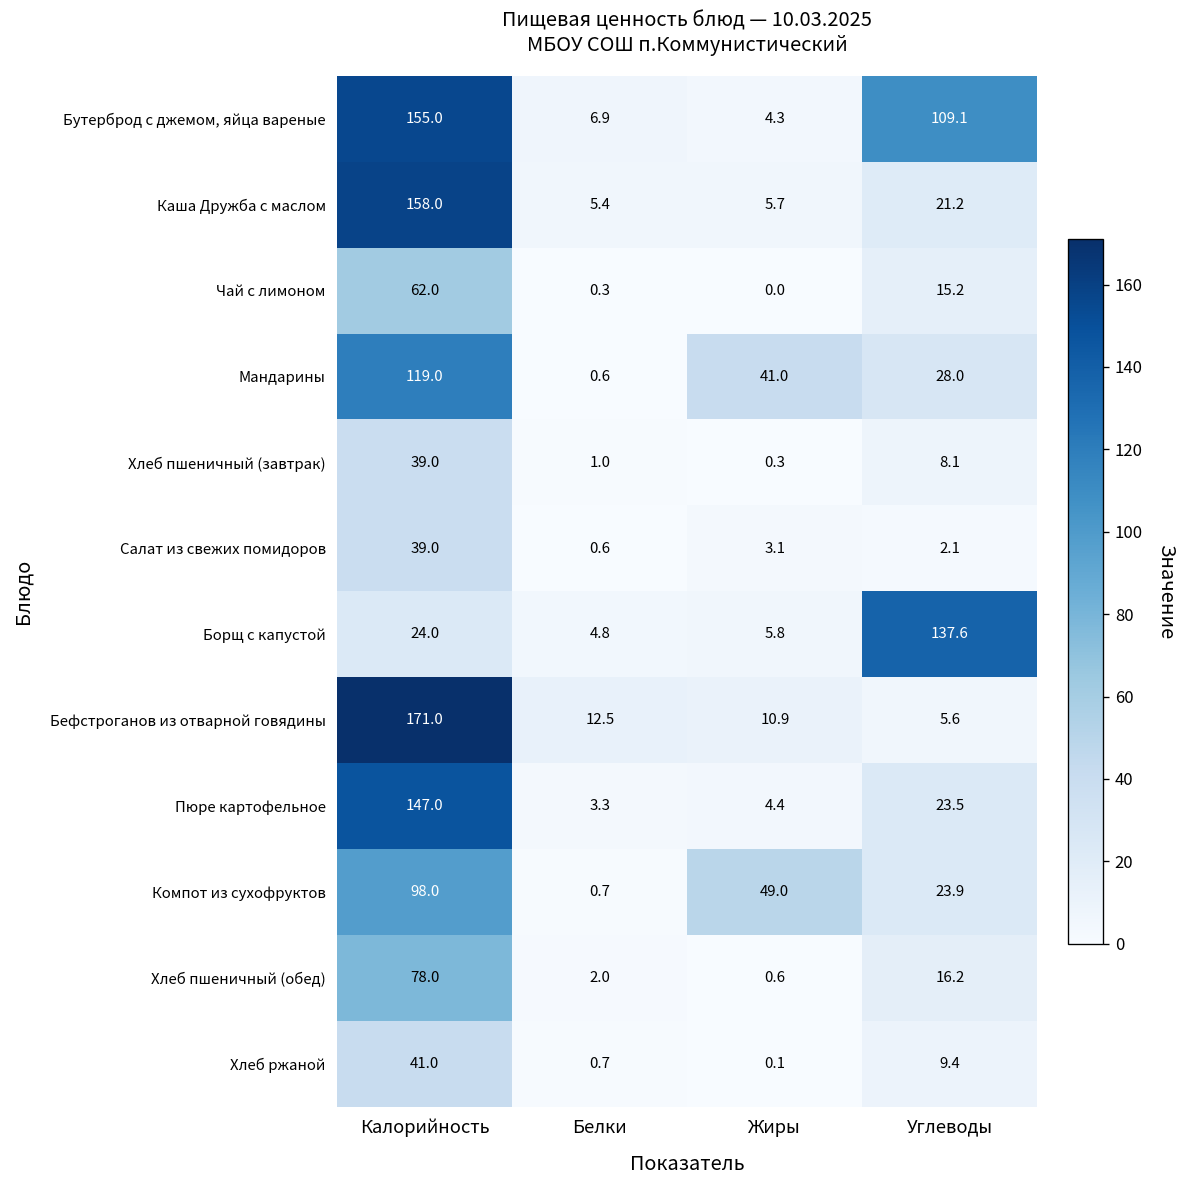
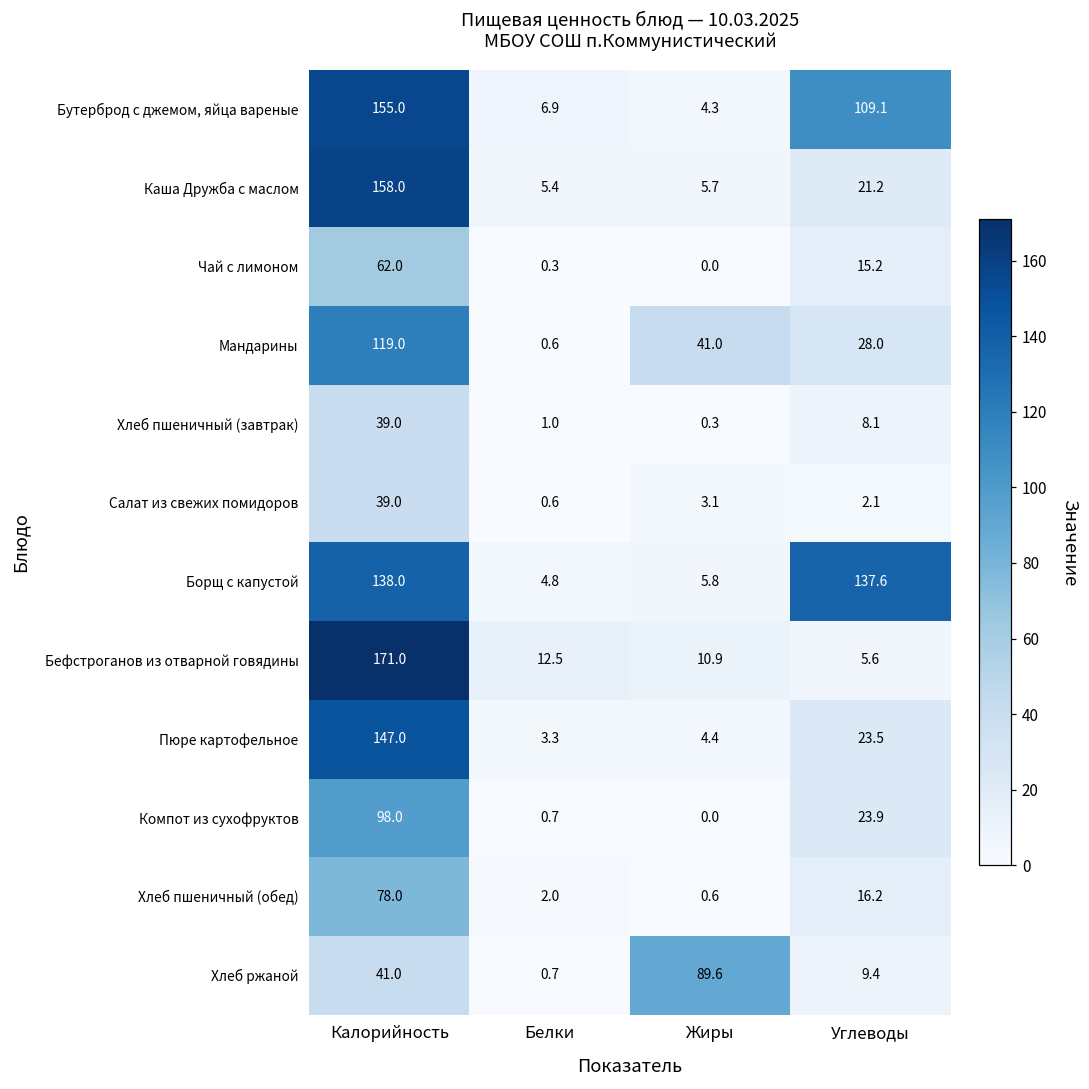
  {
    "Бутерброд с джемом, яйца вареные": {
      "Калорийность": 155.0,
      "Белки": 6.9,
      "Жиры": 4.3,
      "Углеводы": 109.1
    },
    "Каша Дружба с маслом": {
      "Калорийность": 158.0,
      "Белки": 5.4,
      "Жиры": 5.7,
      "Углеводы": 21.2
    },
    "Чай с лимоном": {
      "Калорийность": 62.0,
      "Белки": 0.3,
      "Жиры": 0.0,
      "Углеводы": 15.2
    },
    "Мандарины": {
      "Калорийность": 119.0,
      "Белки": 0.6,
      "Жиры": 41.0,
      "Углеводы": 28.0
    },
    "Хлеб пшеничный (завтрак)": {
      "Калорийность": 39.0,
      "Белки": 1.0,
      "Жиры": 0.3,
      "Углеводы": 8.1
    },
    "Салат из свежих помидоров": {
      "Калорийность": 39.0,
      "Белки": 0.6,
      "Жиры": 3.1,
      "Углеводы": 2.1
    },
    "Борщ с капустой": {
-     "Калорийность": 24.0,
+     "Калорийность": 138.0,
      "Белки": 4.8,
      "Жиры": 5.8,
      "Углеводы": 137.6
    },
    "Бефстроганов из отварной говядины": {
      "Калорийность": 171.0,
      "Белки": 12.5,
      "Жиры": 10.9,
      "Углеводы": 5.6
    },
    "Пюре картофельное": {
      "Калорийность": 147.0,
      "Белки": 3.3,
      "Жиры": 4.4,
      "Углеводы": 23.5
    },
    "Компот из сухофруктов": {
      "Калорийность": 98.0,
      "Белки": 0.7,
-     "Жиры": 49.0,
+     "Жиры": 0.0,
      "Углеводы": 23.9
    },
    "Хлеб пшеничный (обед)": {
      "Калорийность": 78.0,
      "Белки": 2.0,
      "Жиры": 0.6,
      "Углеводы": 16.2
    },
    "Хлеб ржаной": {
      "Калорийность": 41.0,
      "Белки": 0.7,
-     "Жиры": 0.1,
+     "Жиры": 89.6,
      "Углеводы": 9.4
    }
  }
